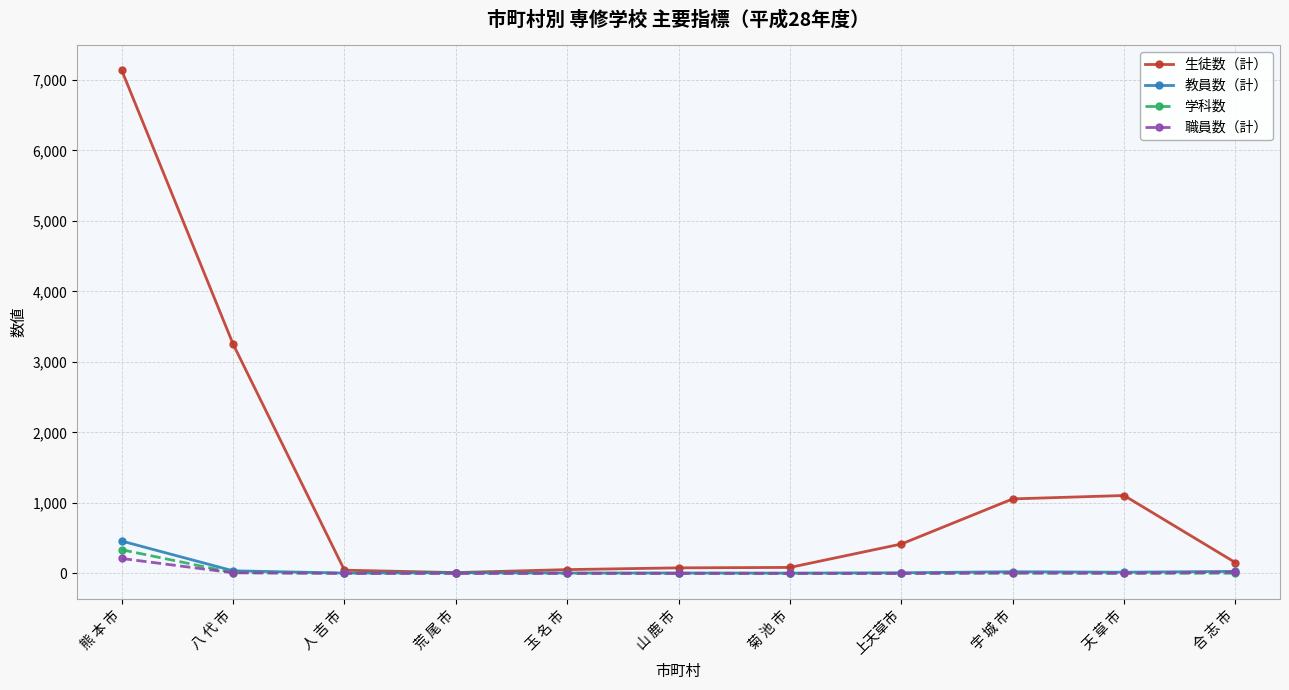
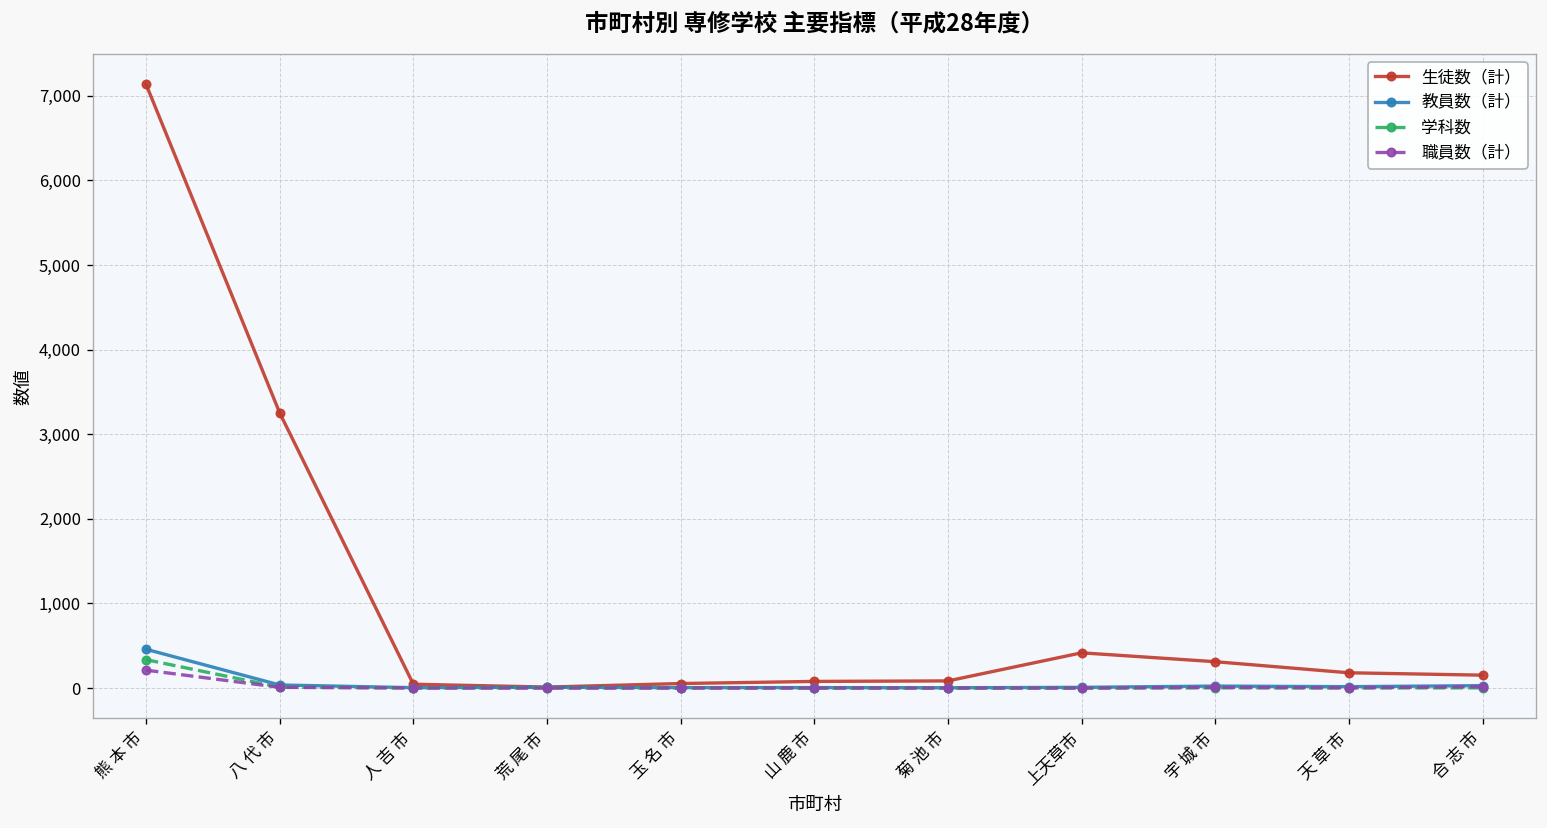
  {
    "生徒数（計）": {
      "熊 本 市": "7,100",
      "八 代 市": "3,300",
      "人 吉 市": "0",
      "玉 名 市": "100",
      "山 鹿 市": "100",
      "菊 池 市": "100",
      "上天草市": "400",
-     "宇 城 市": "1,100",
-     "天 草 市": "1,100",
+     "宇 城 市": "300",
+     "天 草 市": "200",
      "合 志 市": "200"
    },
    "教員数（計）": {
      "熊 本 市": "500"
    },
    "学科数": {
      "熊 本 市": "300"
    },
    "職員数（計）": {
      "熊 本 市": "200"
    }
  }
